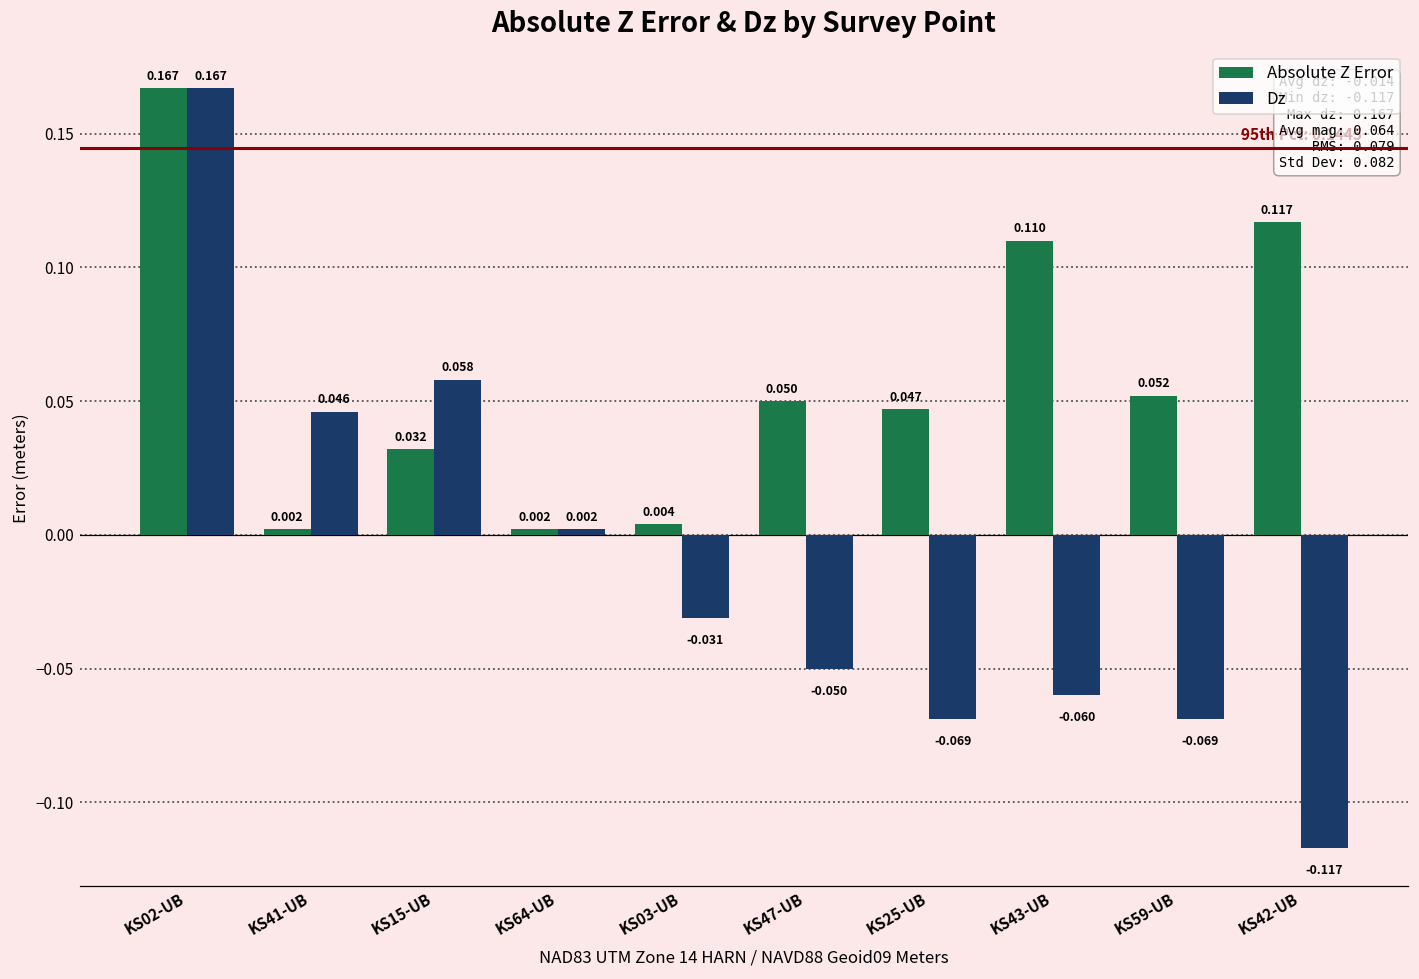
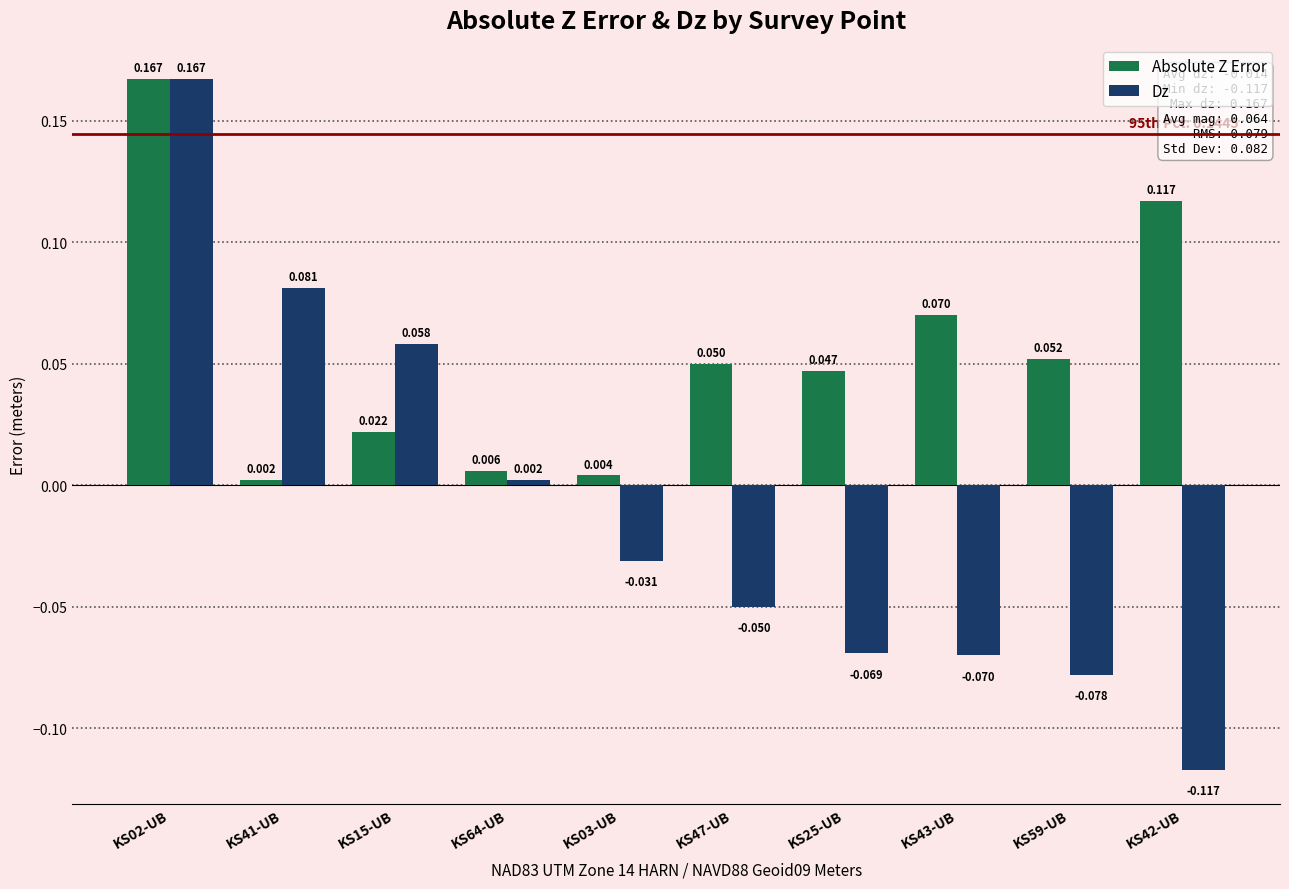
  {
    "Absolute Z Error": {
      "KS02-UB": 0.167,
      "KS41-UB": 0.002,
-     "KS15-UB": 0.032,
-     "KS64-UB": 0.002,
+     "KS15-UB": 0.022,
+     "KS64-UB": 0.006,
      "KS03-UB": 0.004,
      "KS47-UB": 0.050,
      "KS25-UB": 0.047,
-     "KS43-UB": 0.110,
+     "KS43-UB": 0.070,
      "KS59-UB": 0.052,
      "KS42-UB": 0.117
    },
    "Dz": {
      "KS02-UB": 0.167,
-     "KS41-UB": 0.046,
+     "KS41-UB": 0.081,
      "KS15-UB": 0.058,
      "KS64-UB": 0.002,
      "KS03-UB": -0.031,
      "KS47-UB": -0.050,
      "KS25-UB": -0.069,
-     "KS43-UB": -0.060,
-     "KS59-UB": -0.069,
+     "KS43-UB": -0.070,
+     "KS59-UB": -0.078,
      "KS42-UB": -0.117
    }
  }
